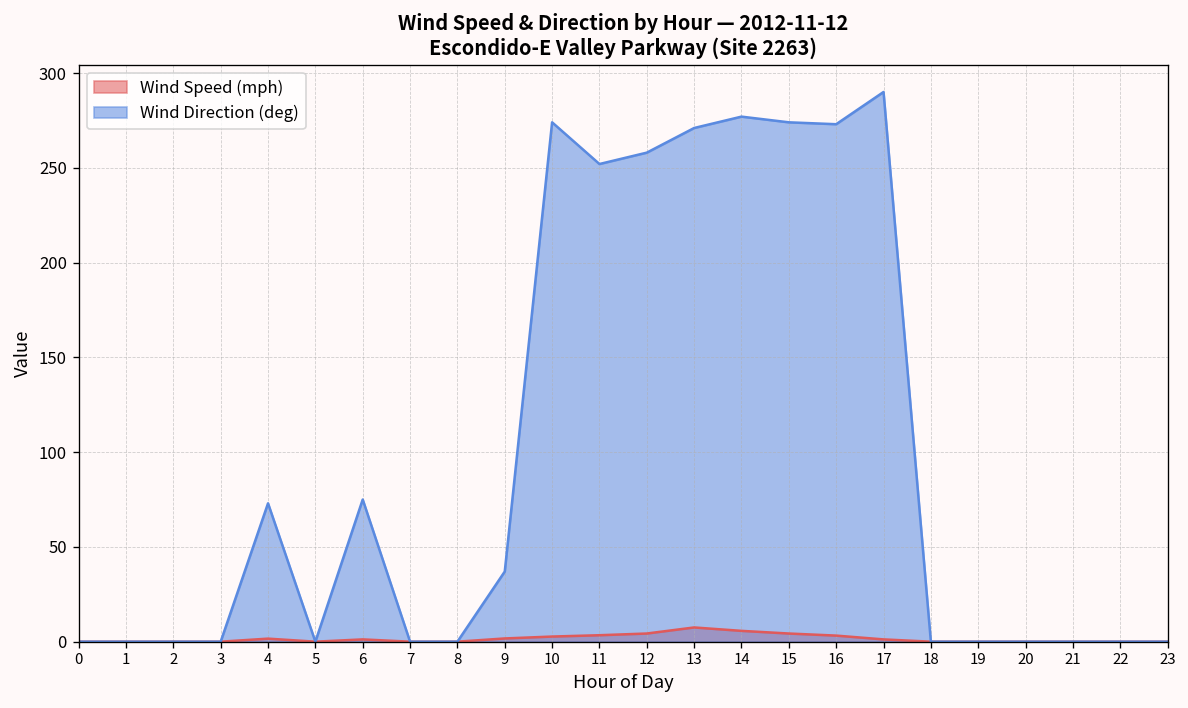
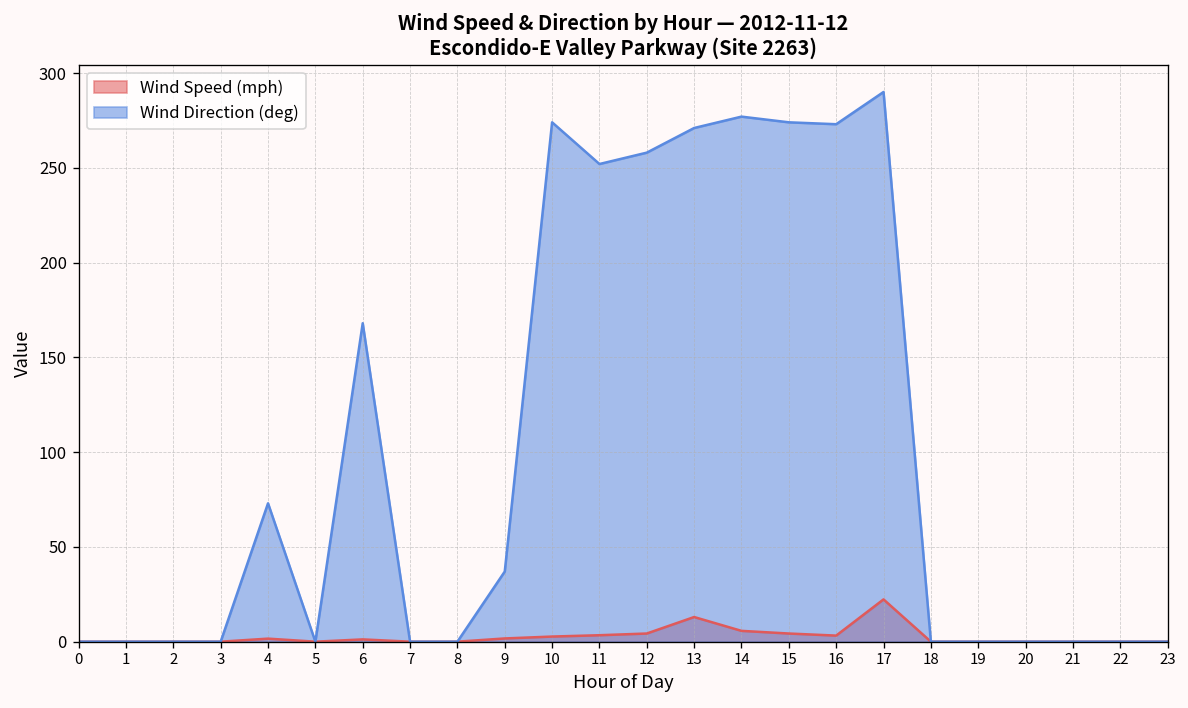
  {
    "Wind Speed (mph)": {
      "4": 2,
      "6": 1,
      "9": 2,
      "10": 3,
      "11": 3,
      "12": 4,
-     "13": 8,
+     "13": 13,
      "14": 6,
      "15": 4,
      "16": 3,
-     "17": 1
+     "17": 22
    },
    "Wind Direction (deg)": {
      "4": 73,
-     "6": 75,
+     "6": 168,
      "9": 37,
      "10": 274,
      "11": 252,
      "12": 258,
      "13": 271,
      "14": 277,
      "15": 274,
      "16": 273,
      "17": 290
    }
  }
